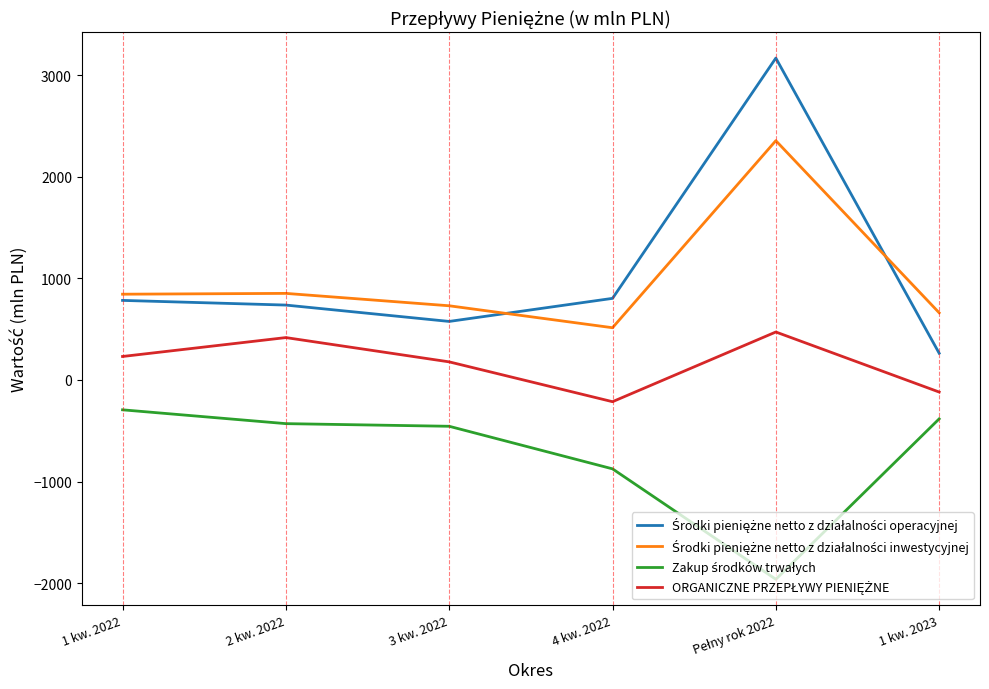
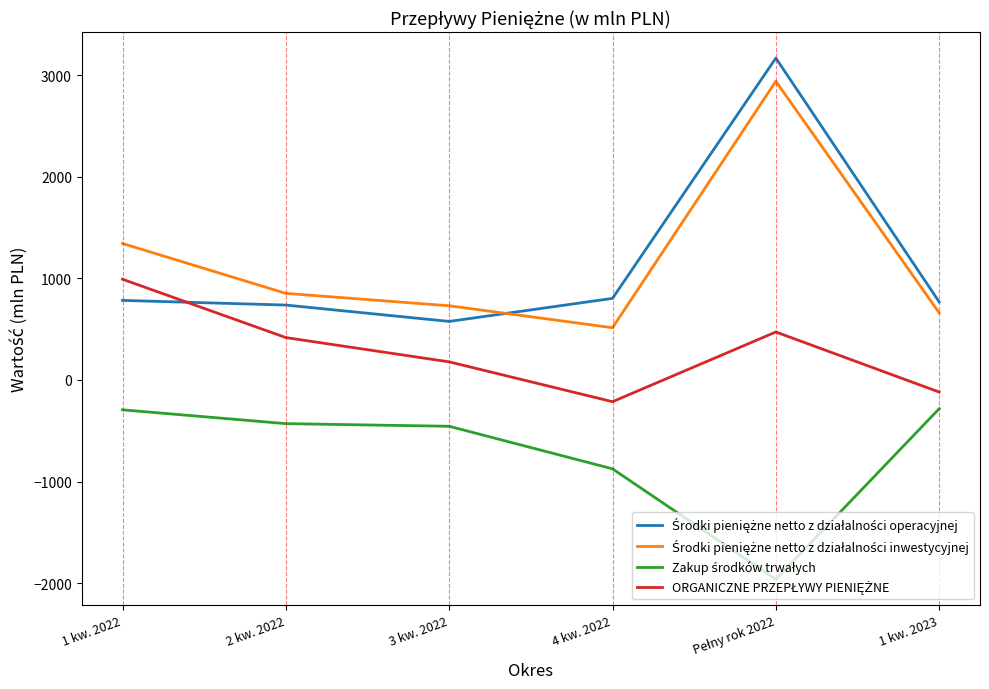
  {
    "Środki pieniężne netto z działalności operacyjnej": {
      "1 kw. 2022": 780,
      "2 kw. 2022": 740,
      "3 kw. 2022": 580,
      "4 kw. 2022": 800,
      "Pełny rok 2022": 3170,
-     "1 kw. 2023": 260
+     "1 kw. 2023": 770
    },
    "Środki pieniężne netto z działalności inwestycyjnej": {
-     "1 kw. 2022": 840,
+     "1 kw. 2022": 1340,
      "2 kw. 2022": 850,
      "3 kw. 2022": 730,
      "4 kw. 2022": 510,
-     "Pełny rok 2022": 2360,
+     "Pełny rok 2022": 2940,
      "1 kw. 2023": 660
    },
    "Zakup środków trwałych": {
      "1 kw. 2022": -290,
      "2 kw. 2022": -430,
      "3 kw. 2022": -460,
      "4 kw. 2022": -880,
-     "1 kw. 2023": -380
+     "1 kw. 2023": -280
    },
    "ORGANICZNE PRZEPŁYWY PIENIĘŻNE": {
-     "1 kw. 2022": 230,
+     "1 kw. 2022": 990,
      "2 kw. 2022": 420,
      "3 kw. 2022": 180,
      "4 kw. 2022": -210,
      "Pełny rok 2022": 470,
      "1 kw. 2023": -120
    }
  }
